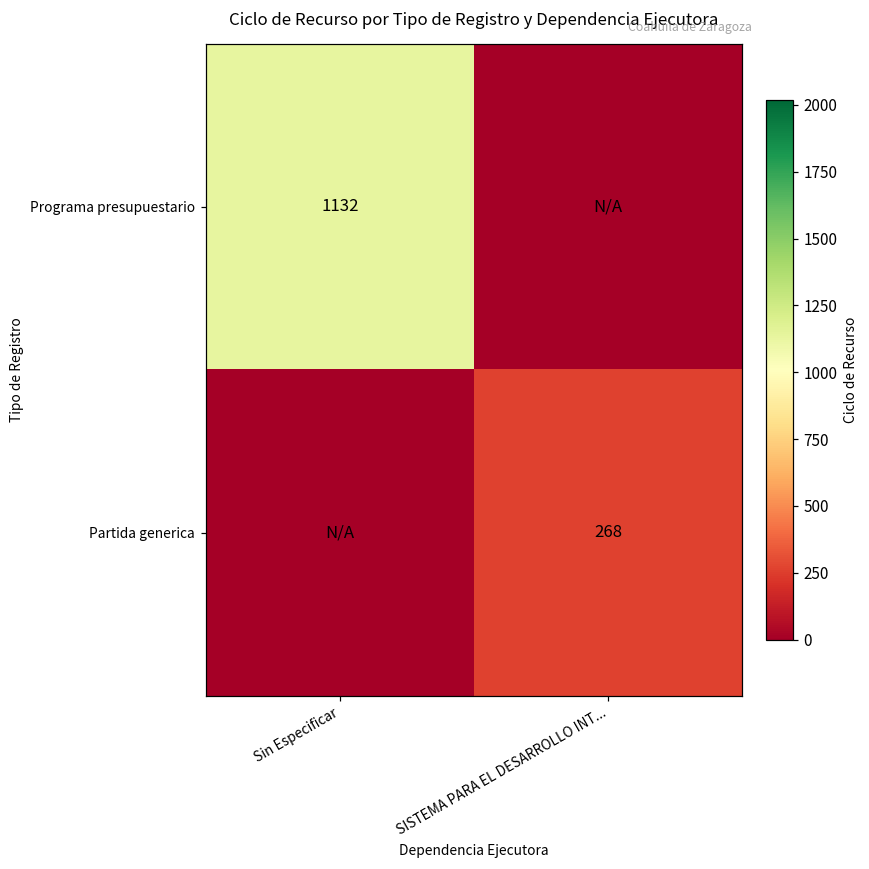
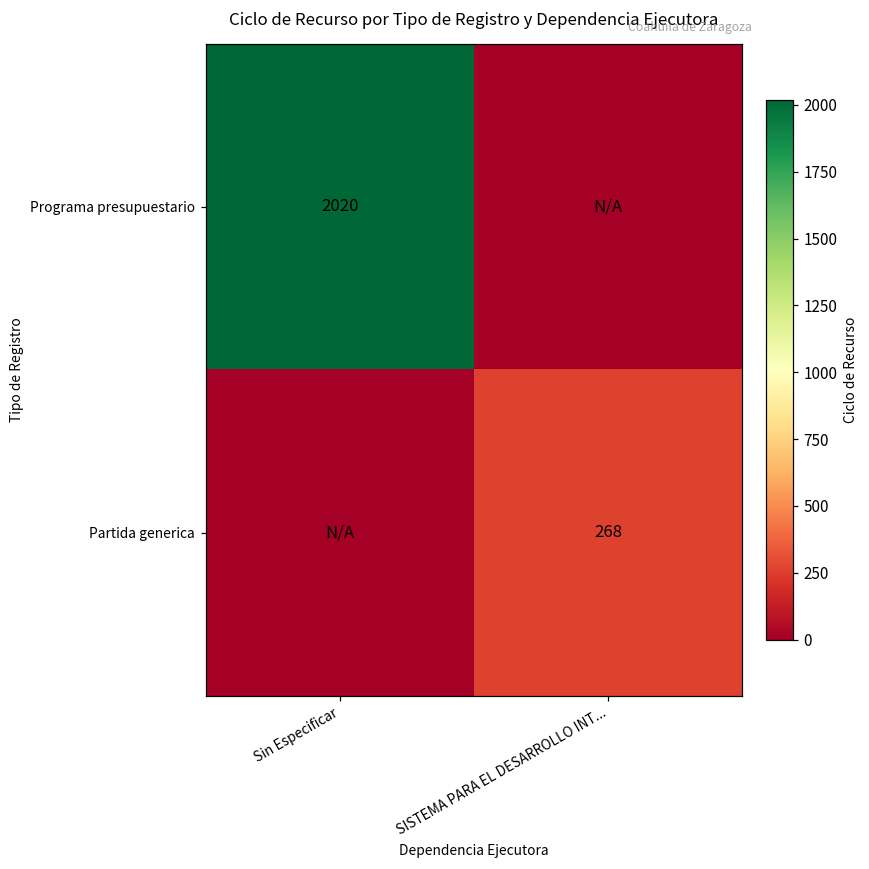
  {
    "Programa presupuestario": {
-     "Sin Especificar": 1132
+     "Sin Especificar": 2020
    },
    "Partida generica": {
      "SISTEMA PARA EL DESARROLLO INT...": 268
    }
  }
